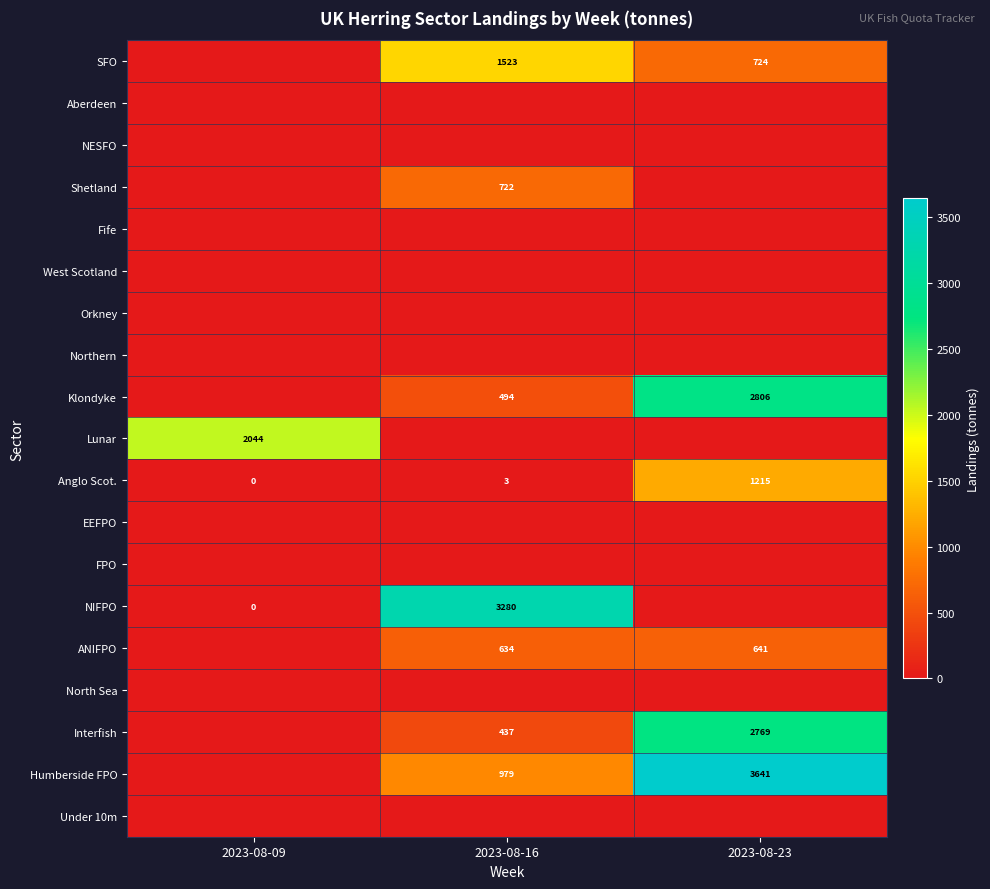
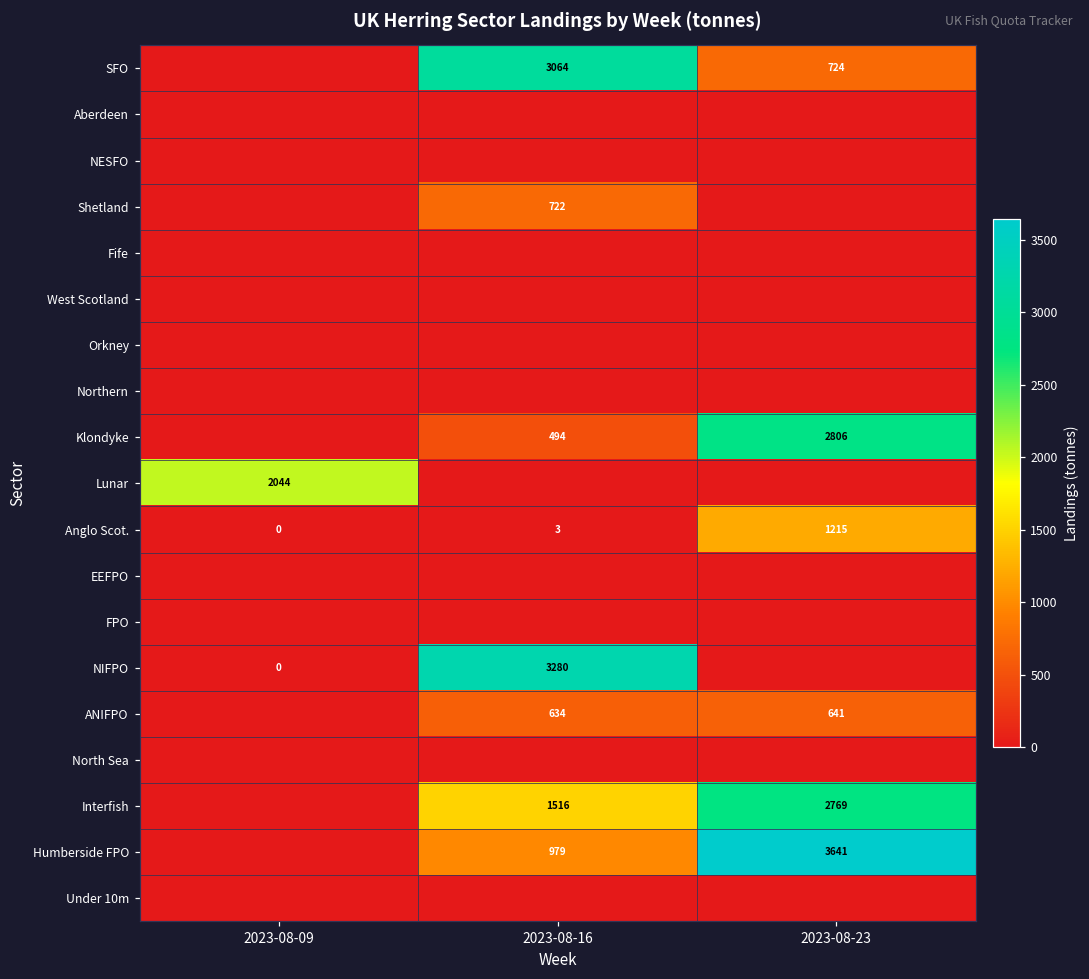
  {
    "SFO": {
-     "2023-08-16": 1523,
+     "2023-08-16": 3064,
      "2023-08-23": 724
    },
    "Shetland": {
      "2023-08-16": 722
    },
    "Klondyke": {
      "2023-08-16": 494,
      "2023-08-23": 2806
    },
    "Lunar": {
      "2023-08-09": 2044
    },
    "Anglo Scot.": {
      "2023-08-09": 0,
      "2023-08-16": 3,
      "2023-08-23": 1215
    },
    "NIFPO": {
      "2023-08-09": 0,
      "2023-08-16": 3280
    },
    "ANIFPO": {
      "2023-08-16": 634,
      "2023-08-23": 641
    },
    "Interfish": {
-     "2023-08-16": 437,
+     "2023-08-16": 1516,
      "2023-08-23": 2769
    },
    "Humberside FPO": {
      "2023-08-16": 979,
      "2023-08-23": 3641
    }
  }
